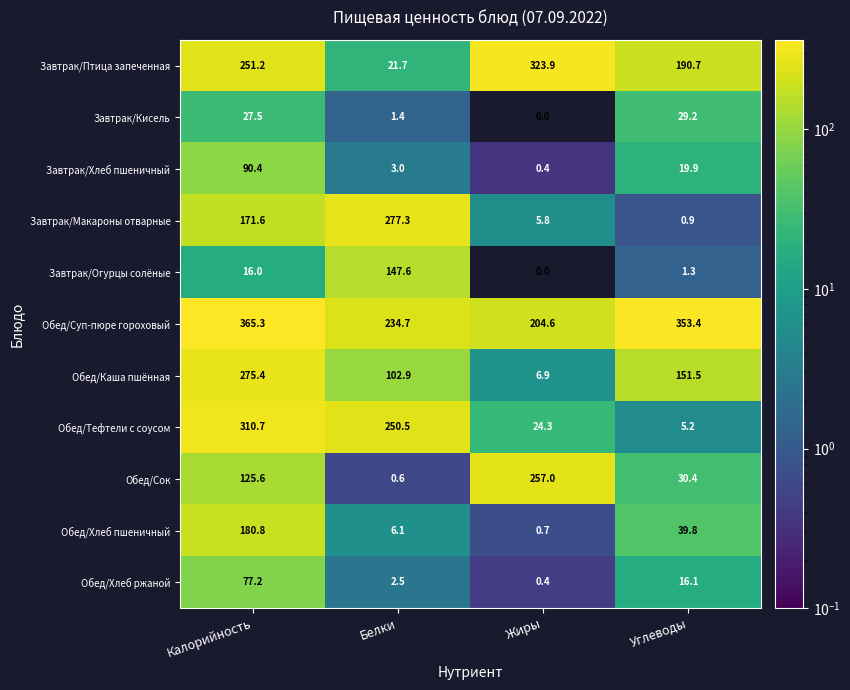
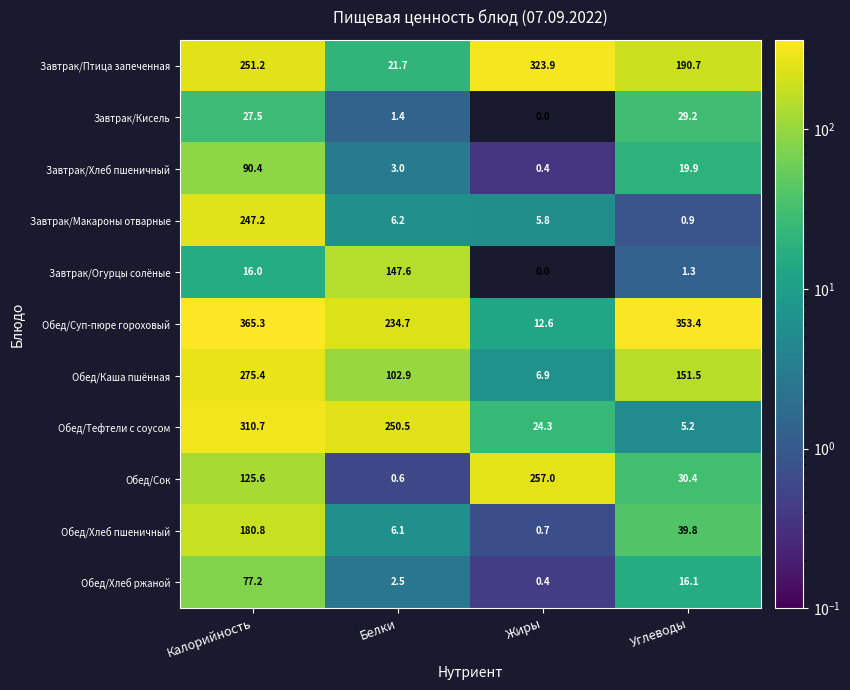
  {
    "Завтрак/Птица запеченная": {
      "Калорийность": 251.2,
      "Белки": 21.7,
      "Жиры": 323.9,
      "Углеводы": 190.7
    },
    "Завтрак/Кисель": {
      "Калорийность": 27.5,
      "Белки": 1.4,
      "Углеводы": 29.2
    },
    "Завтрак/Хлеб пшеничный": {
      "Калорийность": 90.4,
      "Белки": 3.0,
      "Жиры": 0.4,
      "Углеводы": 19.9
    },
    "Завтрак/Макароны отварные": {
-     "Калорийность": 171.6,
-     "Белки": 277.3,
+     "Калорийность": 247.2,
+     "Белки": 6.2,
      "Жиры": 5.8,
      "Углеводы": 0.9
    },
    "Завтрак/Огурцы солёные": {
      "Калорийность": 16.0,
      "Белки": 147.6,
      "Углеводы": 1.3
    },
    "Обед/Суп-пюре гороховый": {
      "Калорийность": 365.3,
      "Белки": 234.7,
-     "Жиры": 204.6,
+     "Жиры": 12.6,
      "Углеводы": 353.4
    },
    "Обед/Каша пшённая": {
      "Калорийность": 275.4,
      "Белки": 102.9,
      "Жиры": 6.9,
      "Углеводы": 151.5
    },
    "Обед/Тефтели с соусом": {
      "Калорийность": 310.7,
      "Белки": 250.5,
      "Жиры": 24.3,
      "Углеводы": 5.2
    },
    "Обед/Сок": {
      "Калорийность": 125.6,
      "Белки": 0.6,
      "Жиры": 257.0,
      "Углеводы": 30.4
    },
    "Обед/Хлеб пшеничный": {
      "Калорийность": 180.8,
      "Белки": 6.1,
      "Жиры": 0.7,
      "Углеводы": 39.8
    },
    "Обед/Хлеб ржаной": {
      "Калорийность": 77.2,
      "Белки": 2.5,
      "Жиры": 0.4,
      "Углеводы": 16.1
    }
  }
